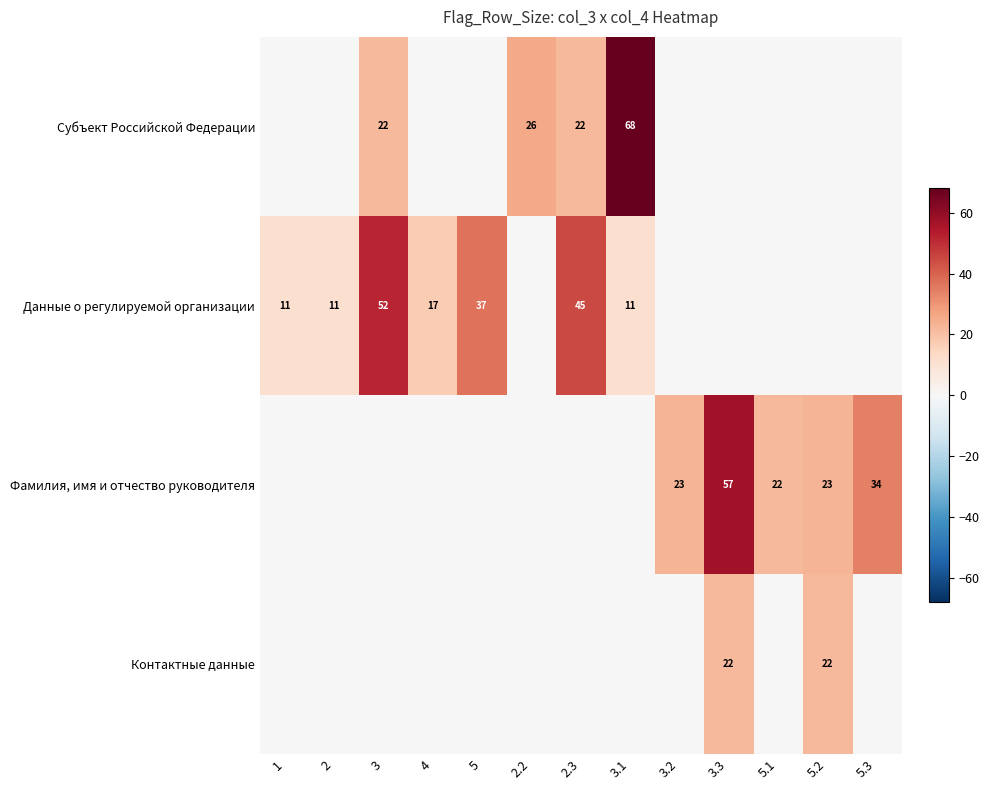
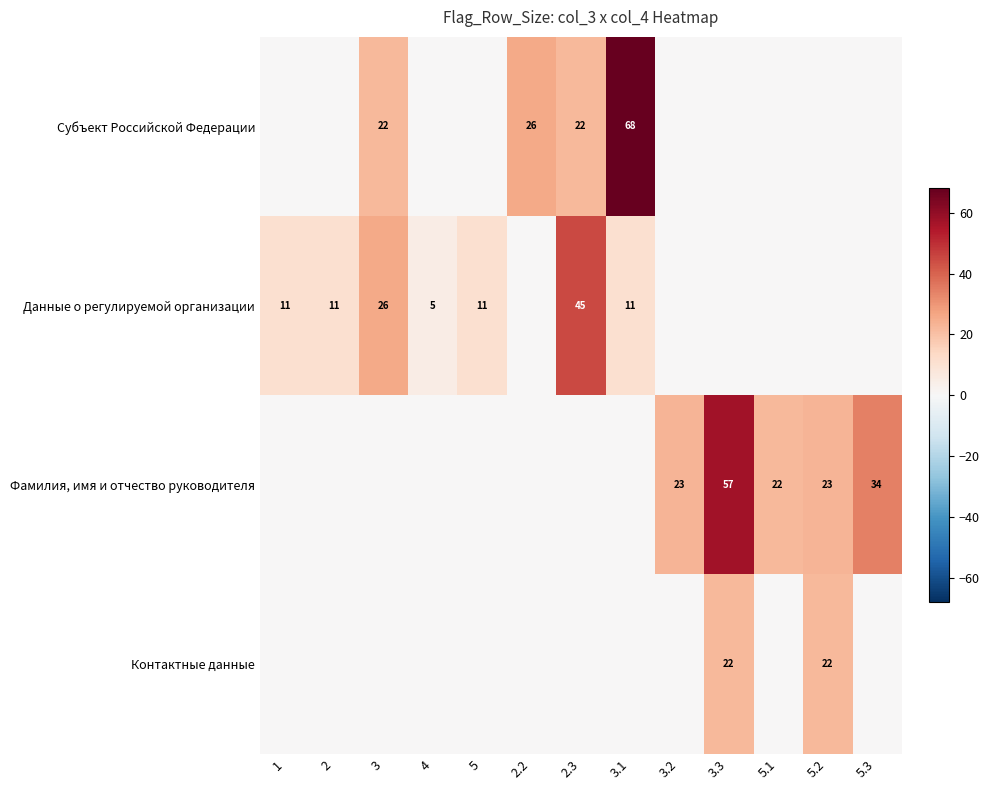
  {
    "Субъект Российской Федерации": {
      "3": 22,
      "2.2": 26,
      "2.3": 22,
      "3.1": 68
    },
    "Данные о регулируемой организации": {
      "1": 11,
      "2": 11,
-     "3": 52,
-     "4": 17,
-     "5": 37,
+     "3": 26,
+     "4": 5,
+     "5": 11,
      "2.3": 45,
      "3.1": 11
    },
    "Фамилия, имя и отчество руководителя": {
      "3.2": 23,
      "3.3": 57,
      "5.1": 22,
      "5.2": 23,
      "5.3": 34
    },
    "Контактные данные": {
      "3.3": 22,
      "5.2": 22
    }
  }
